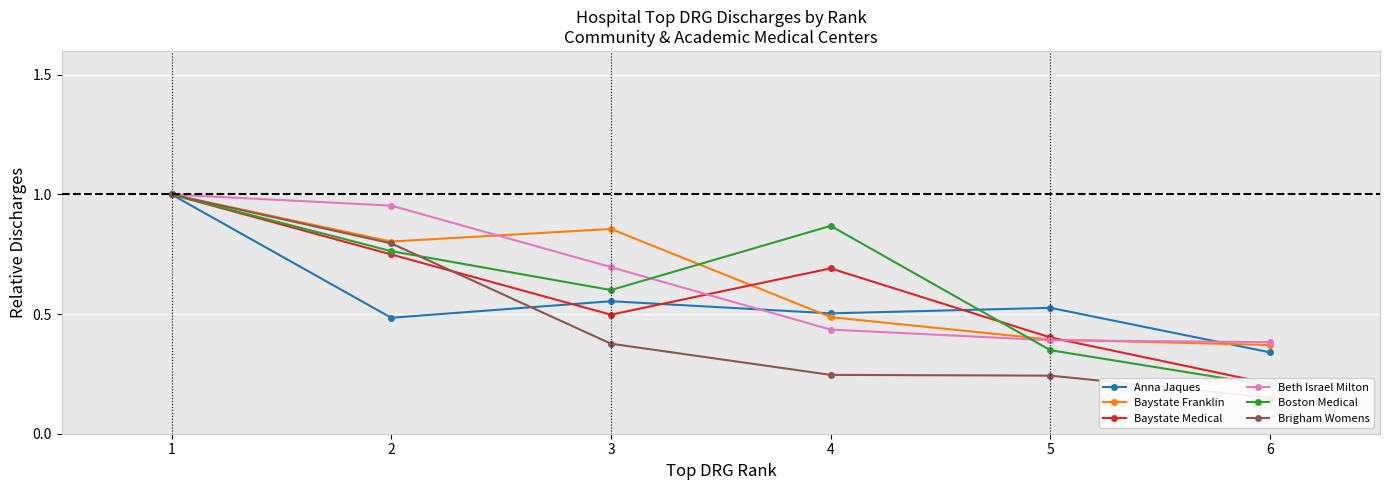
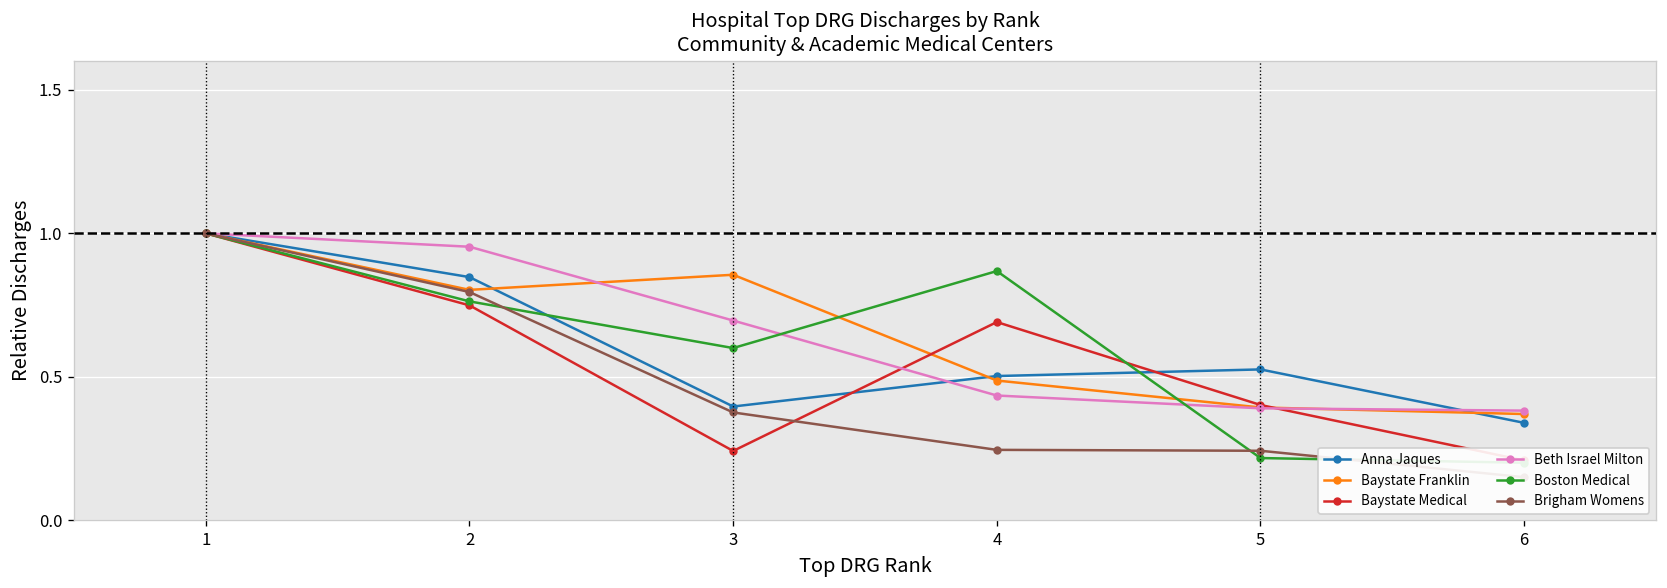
  {
    "Anna Jaques": {
-     "2": 0.48,
-     "3": 0.55,
+     "2": 0.85,
+     "3": 0.40,
      "4": 0.50,
      "5": 0.53,
      "6": 0.34
    },
    "Baystate Franklin": {
      "3": 0.86,
      "4": 0.49,
      "6": 0.37
    },
    "Baystate Medical": {
      "2": 0.75,
-     "3": 0.50,
+     "3": 0.24,
      "4": 0.69
    },
    "Beth Israel Milton": {
      "2": 0.95,
      "3": 0.70,
      "4": 0.44,
      "6": 0.38
    },
    "Boston Medical": {
      "2": 0.76,
      "3": 0.60,
      "4": 0.87,
-     "5": 0.35
+     "5": 0.22
    },
    "Brigham Womens": {
      "3": 0.38,
      "4": 0.25,
      "5": 0.24
    }
  }
